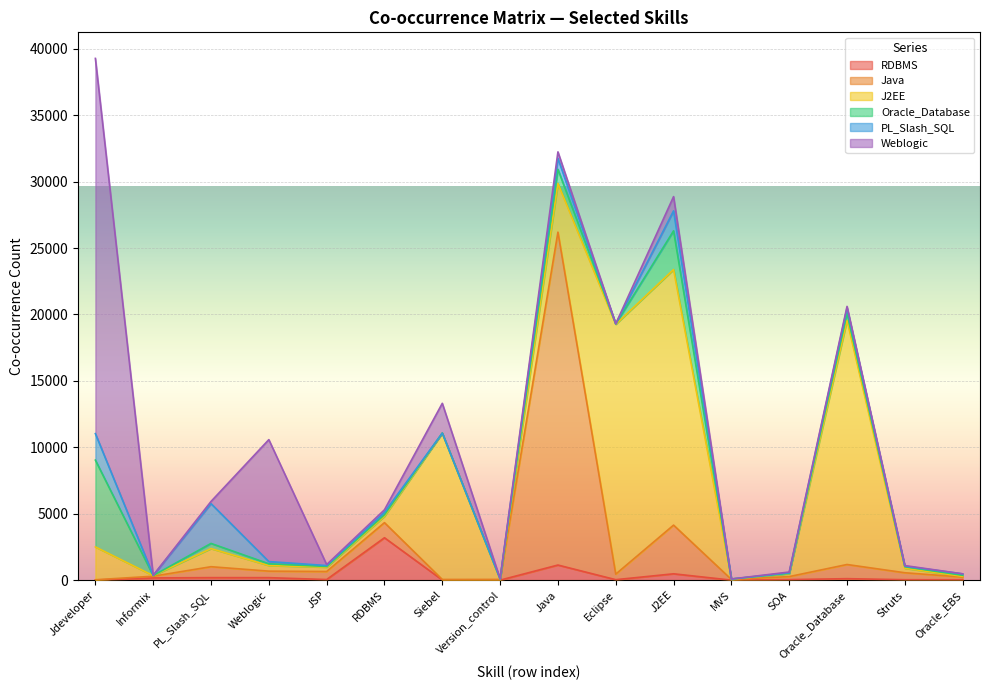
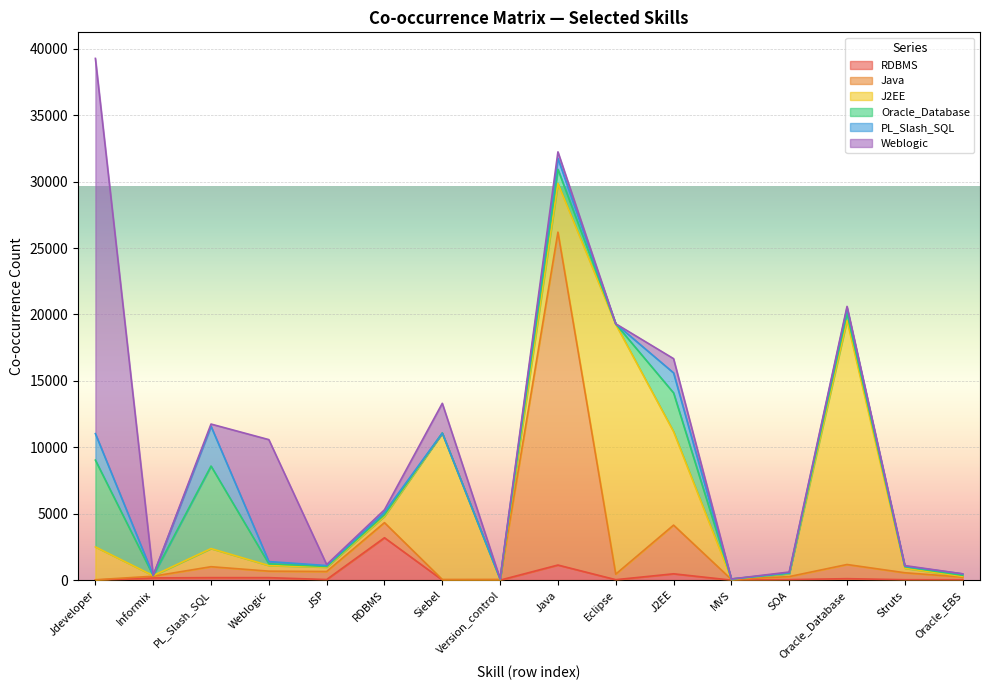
  {
    "J2EE": {
      "Jdeveloper": 2500,
      "PL_Slash_SQL": 1400,
      "Java": 3700,
-     "J2EE": 19200,
+     "J2EE": 7000,
      "Oracle_Database": 18400
    },
    "Oracle_Database": {
      "Jdeveloper": 6500,
-     "PL_Slash_SQL": 400,
+     "PL_Slash_SQL": 6200,
      "Java": 1100,
      "J2EE": 2900,
      "Oracle_Database": 500
    },
    "PL_Slash_SQL": {
      "Jdeveloper": 2000,
      "Java": 800,
      "J2EE": 1500
    },
    "Weblogic": {
      "Jdeveloper": 28200,
      "Weblogic": 9200,
      "Siebel": 2200,
      "Java": 500,
      "J2EE": 1100
    }
  }
